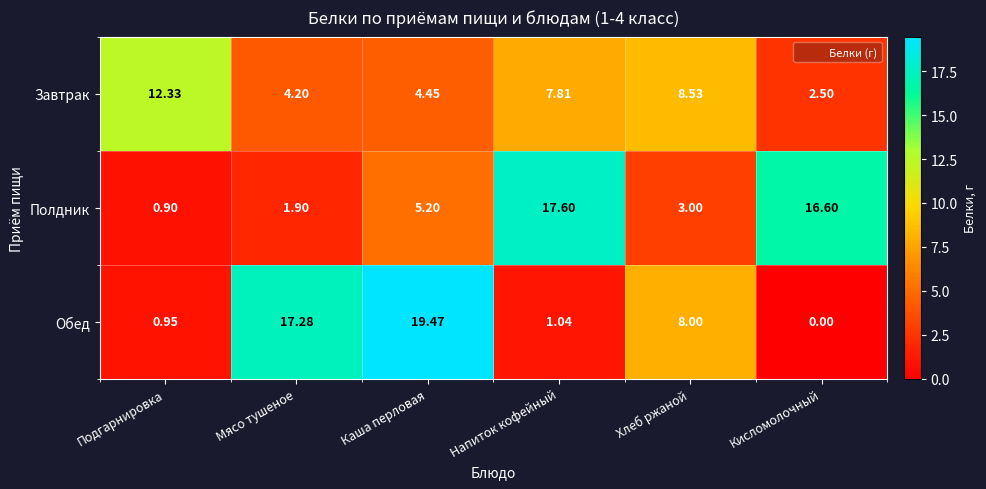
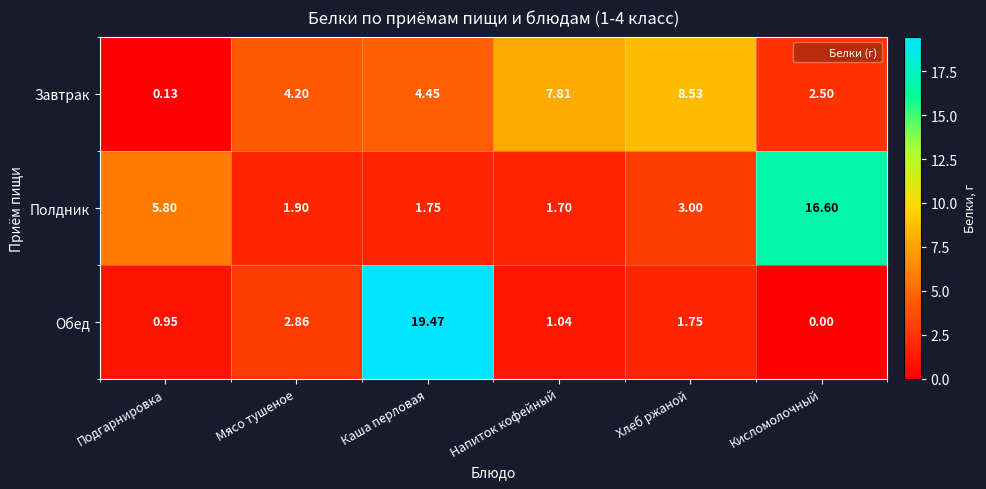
  {
    "Завтрак": {
-     "Подгарнировка": 12.33,
+     "Подгарнировка": 0.13,
      "Мясо тушеное": 4.20,
      "Каша перловая": 4.45,
      "Напиток кофейный": 7.81,
      "Хлеб ржаной": 8.53,
      "Кисломолочный": 2.50
    },
    "Полдник": {
-     "Подгарнировка": 0.90,
+     "Подгарнировка": 5.80,
      "Мясо тушеное": 1.90,
-     "Каша перловая": 5.20,
-     "Напиток кофейный": 17.60,
+     "Каша перловая": 1.75,
+     "Напиток кофейный": 1.70,
      "Хлеб ржаной": 3.00,
      "Кисломолочный": 16.60
    },
    "Обед": {
      "Подгарнировка": 0.95,
-     "Мясо тушеное": 17.28,
+     "Мясо тушеное": 2.86,
      "Каша перловая": 19.47,
      "Напиток кофейный": 1.04,
-     "Хлеб ржаной": 8.00,
+     "Хлеб ржаной": 1.75,
      "Кисломолочный": 0.00
    }
  }
